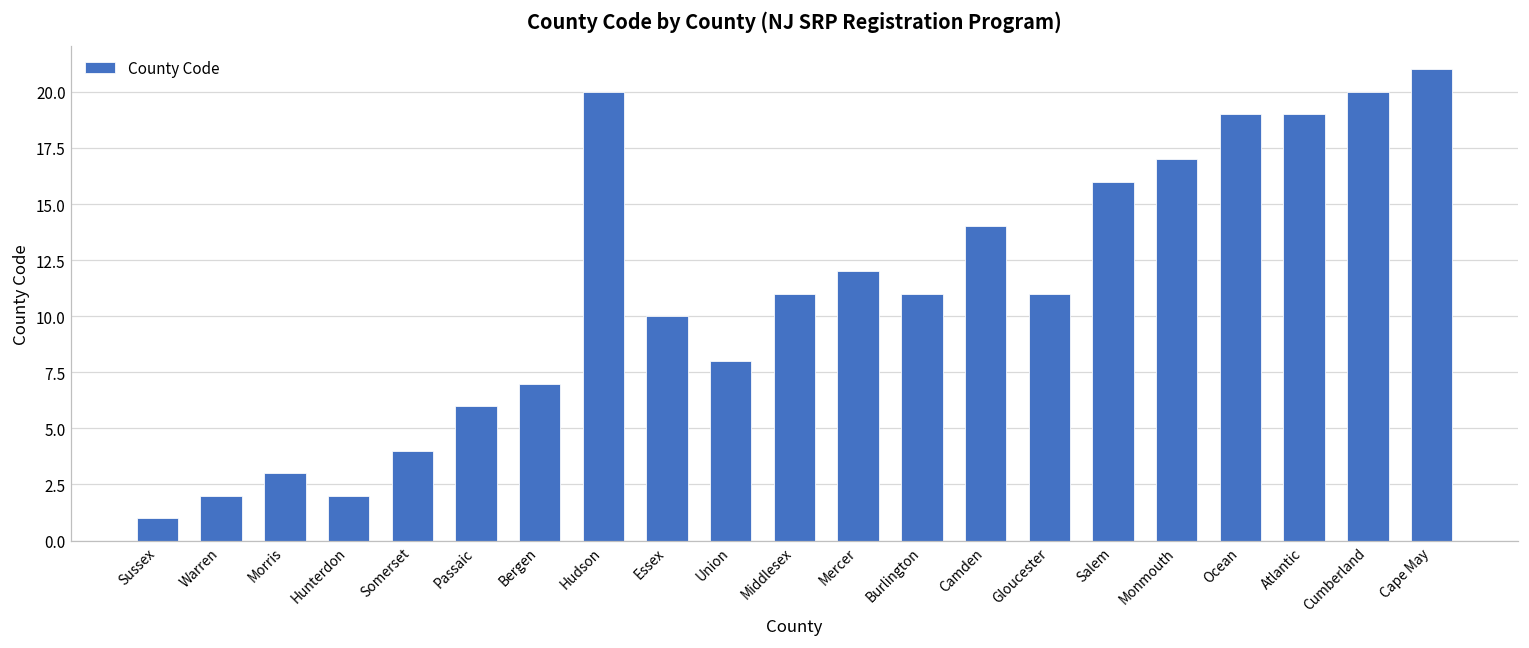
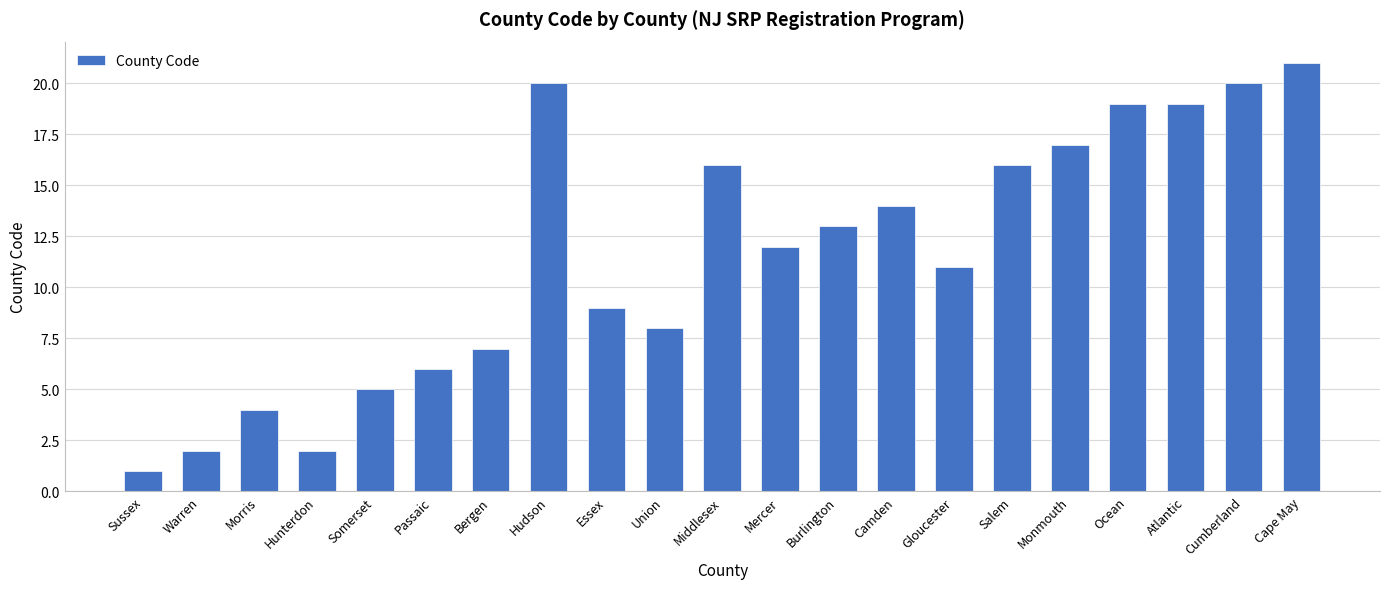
  {
    "Sussex": 1,
    "Warren": 2,
-   "Morris": 3,
+   "Morris": 4,
    "Hunterdon": 2,
-   "Somerset": 4,
+   "Somerset": 5,
    "Passaic": 6,
    "Bergen": 7,
    "Hudson": 20,
-   "Essex": 10,
+   "Essex": 9,
    "Union": 8,
-   "Middlesex": 11,
+   "Middlesex": 16,
    "Mercer": 12,
-   "Burlington": 11,
+   "Burlington": 13,
    "Camden": 14,
    "Gloucester": 11,
    "Salem": 16,
    "Monmouth": 17,
    "Ocean": 19,
    "Atlantic": 19,
    "Cumberland": 20,
    "Cape May": 21
  }
